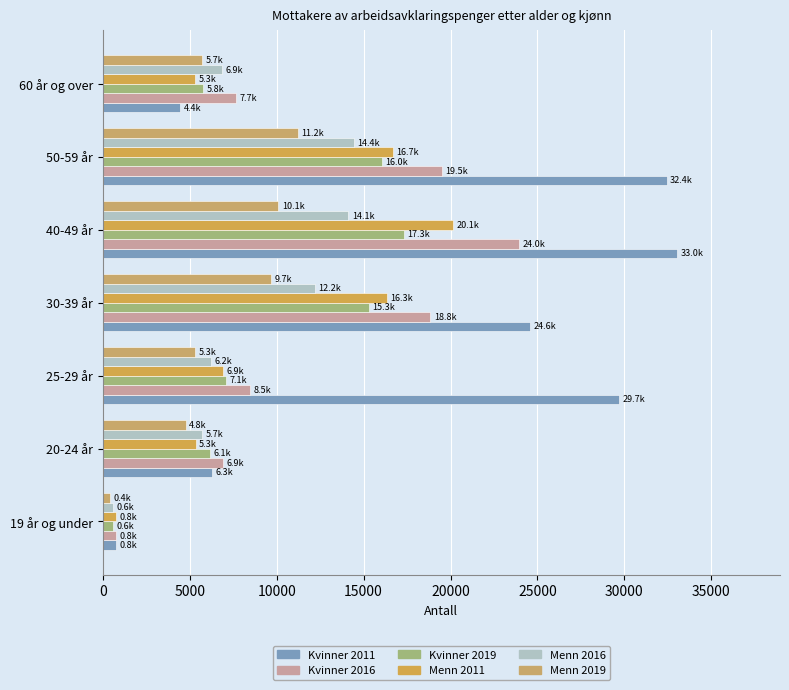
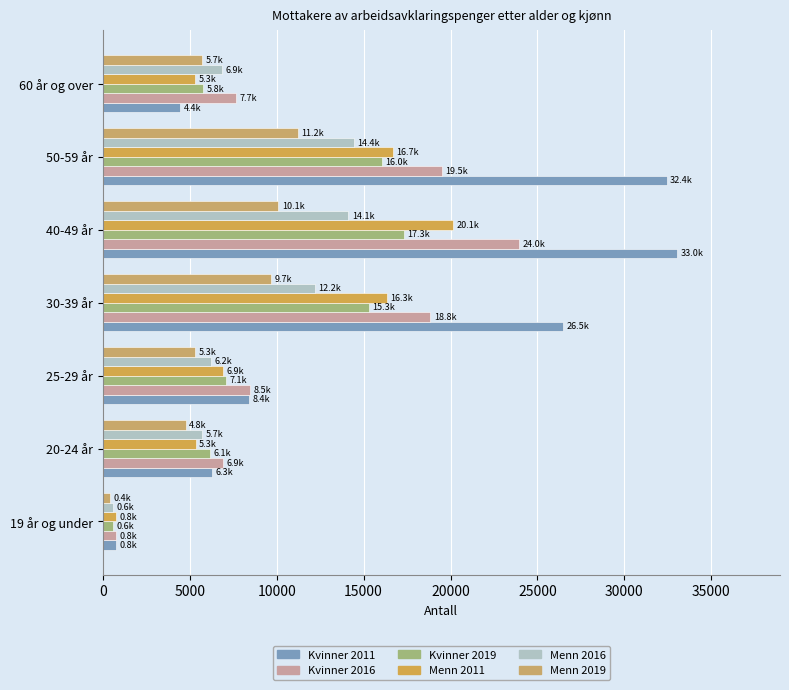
  {
    "Kvinner 2011": {
      "60 år og over": "4.4k",
      "50-59 år": "32.4k",
      "40-49 år": "33.0k",
-     "30-39 år": "24.6k",
-     "25-29 år": "29.7k",
+     "30-39 år": "26.5k",
+     "25-29 år": "8.4k",
      "20-24 år": "6.3k",
      "19 år og under": "0.8k"
    }
  }
